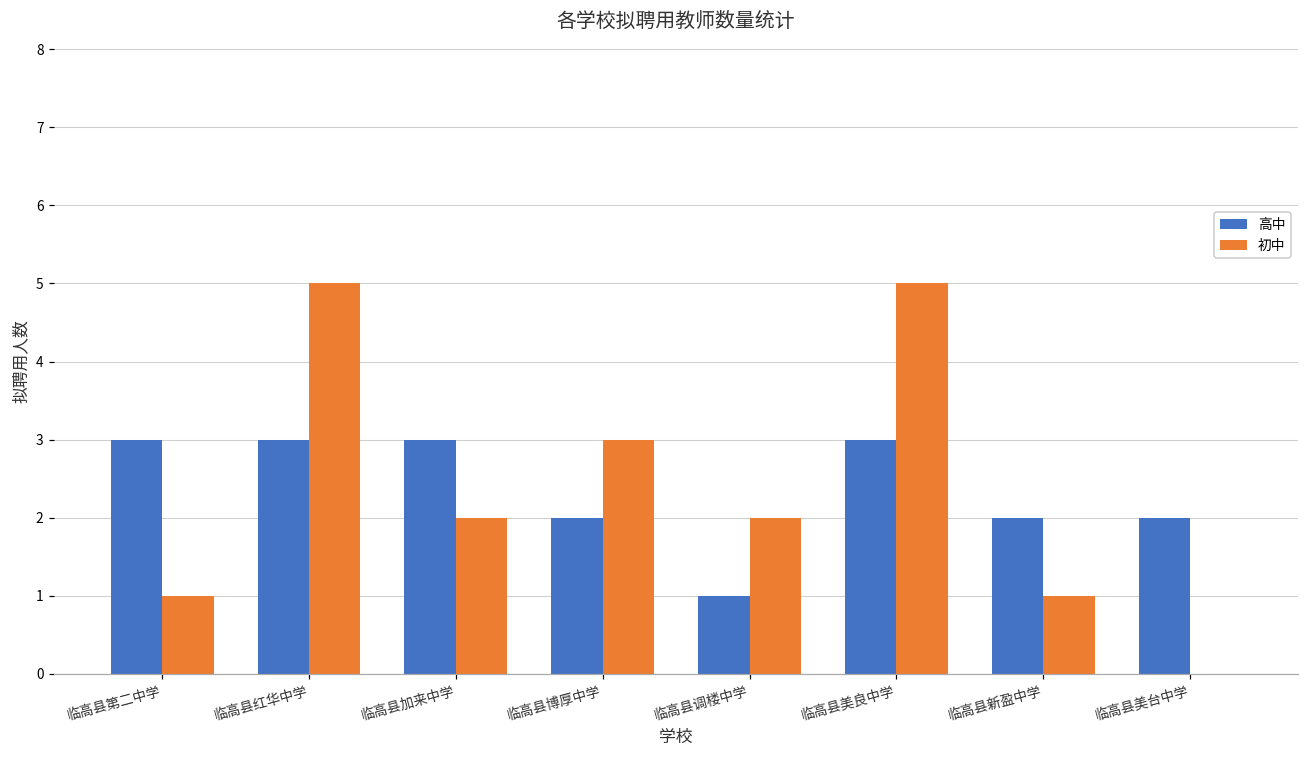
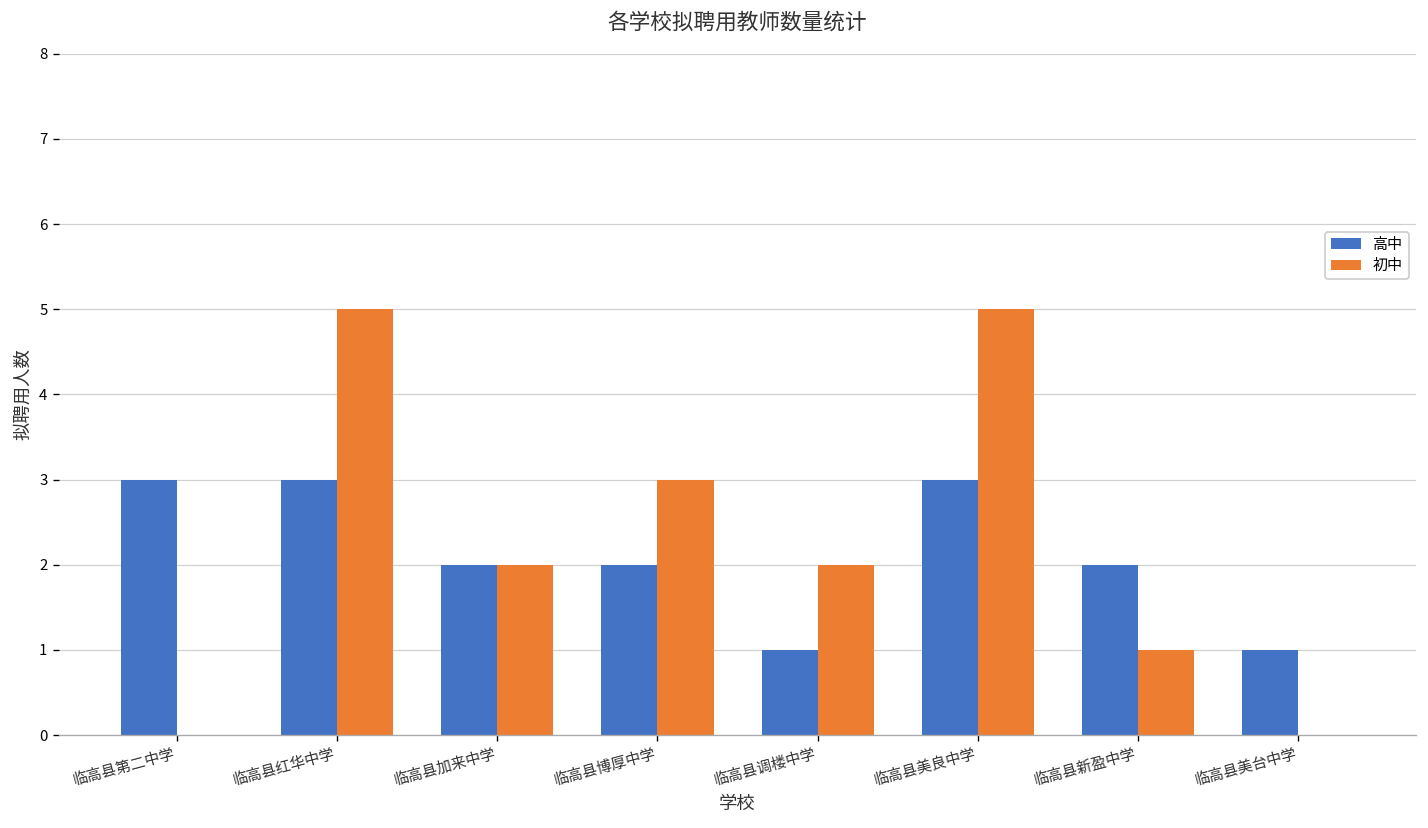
  {
    "高中": {
      "临高县第二中学": 3,
      "临高县红华中学": 3,
-     "临高县加来中学": 3,
+     "临高县加来中学": 2,
      "临高县博厚中学": 2,
      "临高县调楼中学": 1,
      "临高县美良中学": 3,
      "临高县新盈中学": 2,
-     "临高县美台中学": 2
+     "临高县美台中学": 1
    },
    "初中": {
-     "临高县第二中学": 1,
+     "临高县第二中学": 0,
      "临高县红华中学": 5,
      "临高县加来中学": 2,
      "临高县博厚中学": 3,
      "临高县调楼中学": 2,
      "临高县美良中学": 5,
      "临高县新盈中学": 1,
      "临高县美台中学": 0
    }
  }
